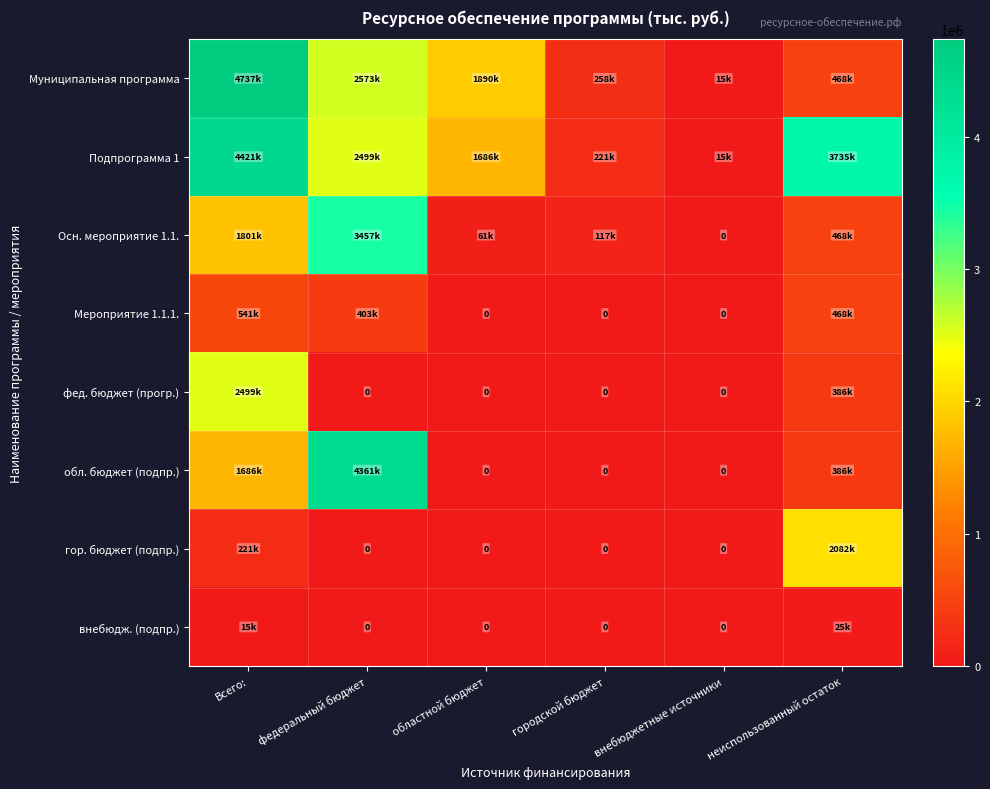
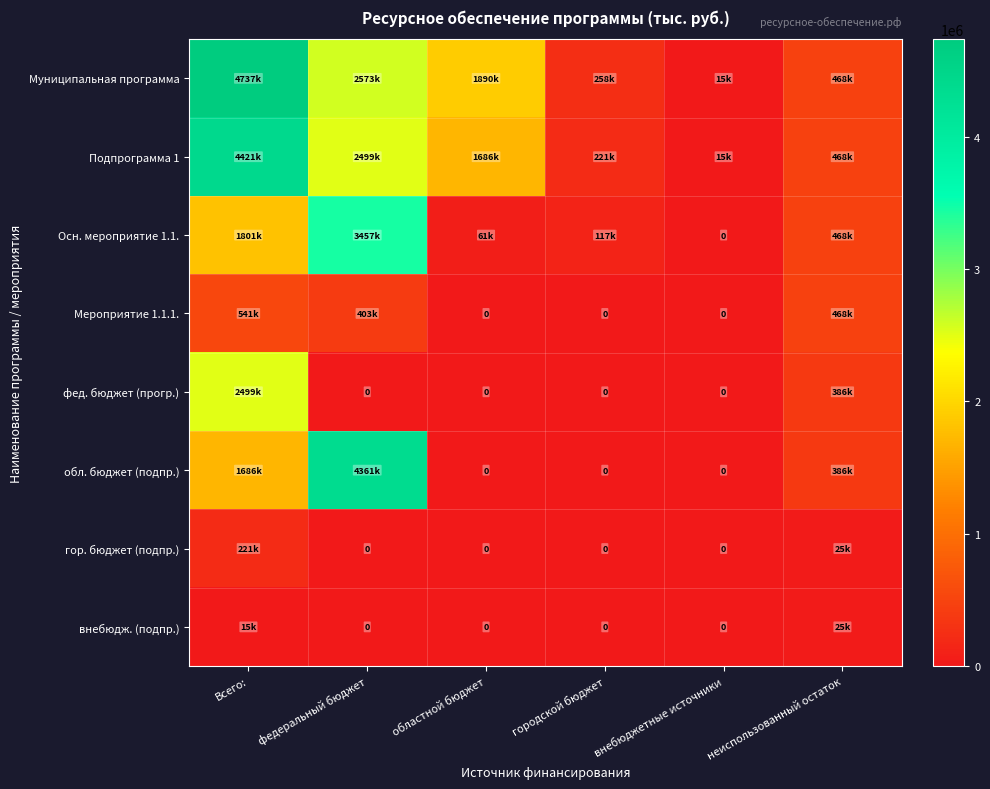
  {
    "Подпрограмма 1": {
-     "неиспользованный остаток": "3735k"
+     "неиспользованный остаток": "468k"
    },
    "гор. бюджет (подпр.)": {
-     "неиспользованный остаток": "2082k"
+     "неиспользованный остаток": "25k"
    }
  }
